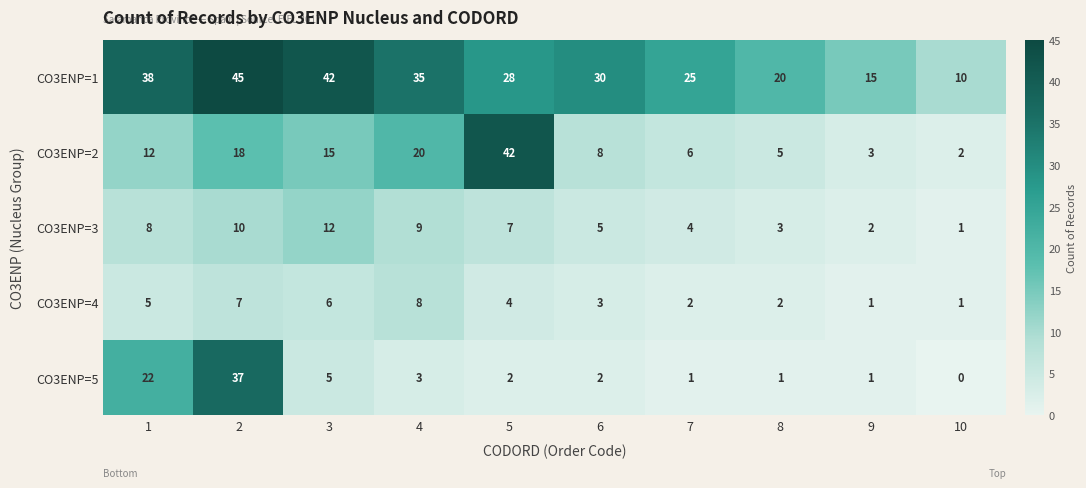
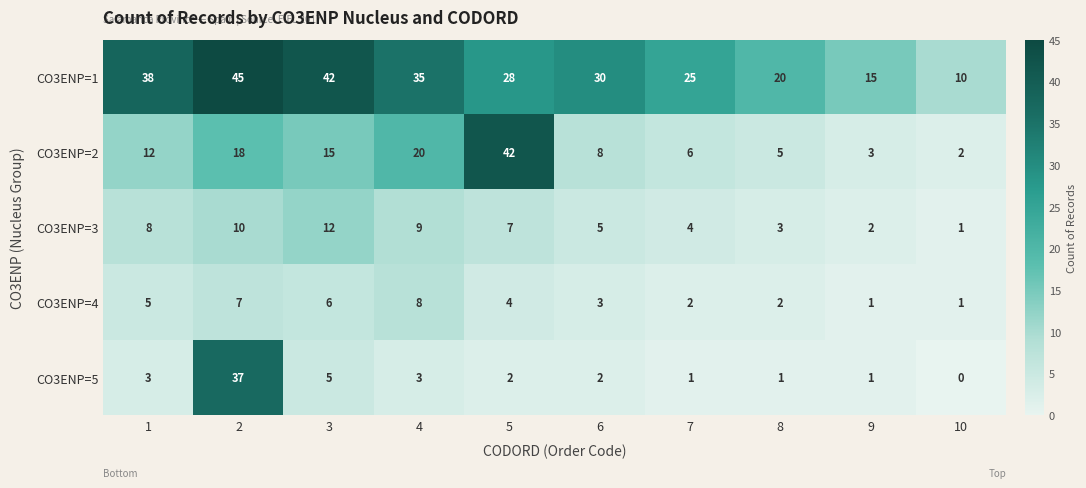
  {
    "CO3ENP=1": {
      "1": 38,
      "2": 45,
      "3": 42,
      "4": 35,
      "5": 28,
      "6": 30,
      "7": 25,
      "8": 20,
      "9": 15,
      "10": 10
    },
    "CO3ENP=2": {
      "1": 12,
      "2": 18,
      "3": 15,
      "4": 20,
      "5": 42,
      "6": 8,
      "7": 6,
      "8": 5,
      "9": 3,
      "10": 2
    },
    "CO3ENP=3": {
      "1": 8,
      "2": 10,
      "3": 12,
      "4": 9,
      "5": 7,
      "6": 5,
      "7": 4,
      "8": 3,
      "9": 2,
      "10": 1
    },
    "CO3ENP=4": {
      "1": 5,
      "2": 7,
      "3": 6,
      "4": 8,
      "5": 4,
      "6": 3,
      "7": 2,
      "8": 2,
      "9": 1,
      "10": 1
    },
    "CO3ENP=5": {
-     "1": 22,
+     "1": 3,
      "2": 37,
      "3": 5,
      "4": 3,
      "5": 2,
      "6": 2,
      "7": 1,
      "8": 1,
      "9": 1,
      "10": 0
    }
  }
